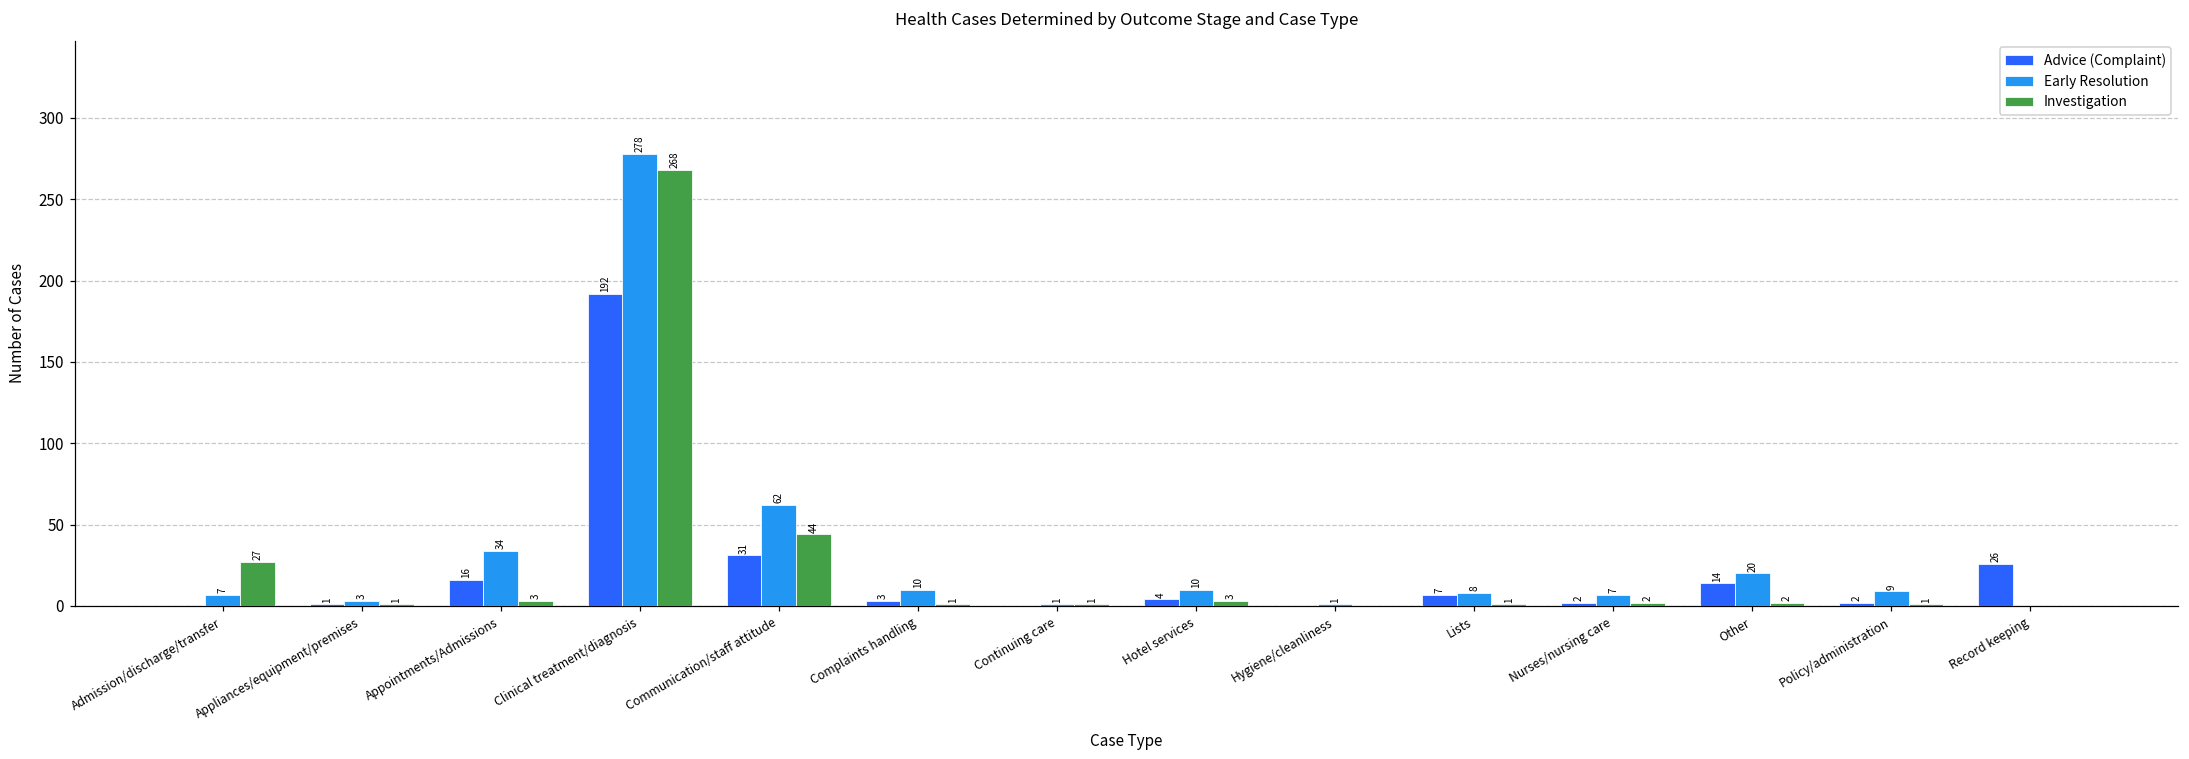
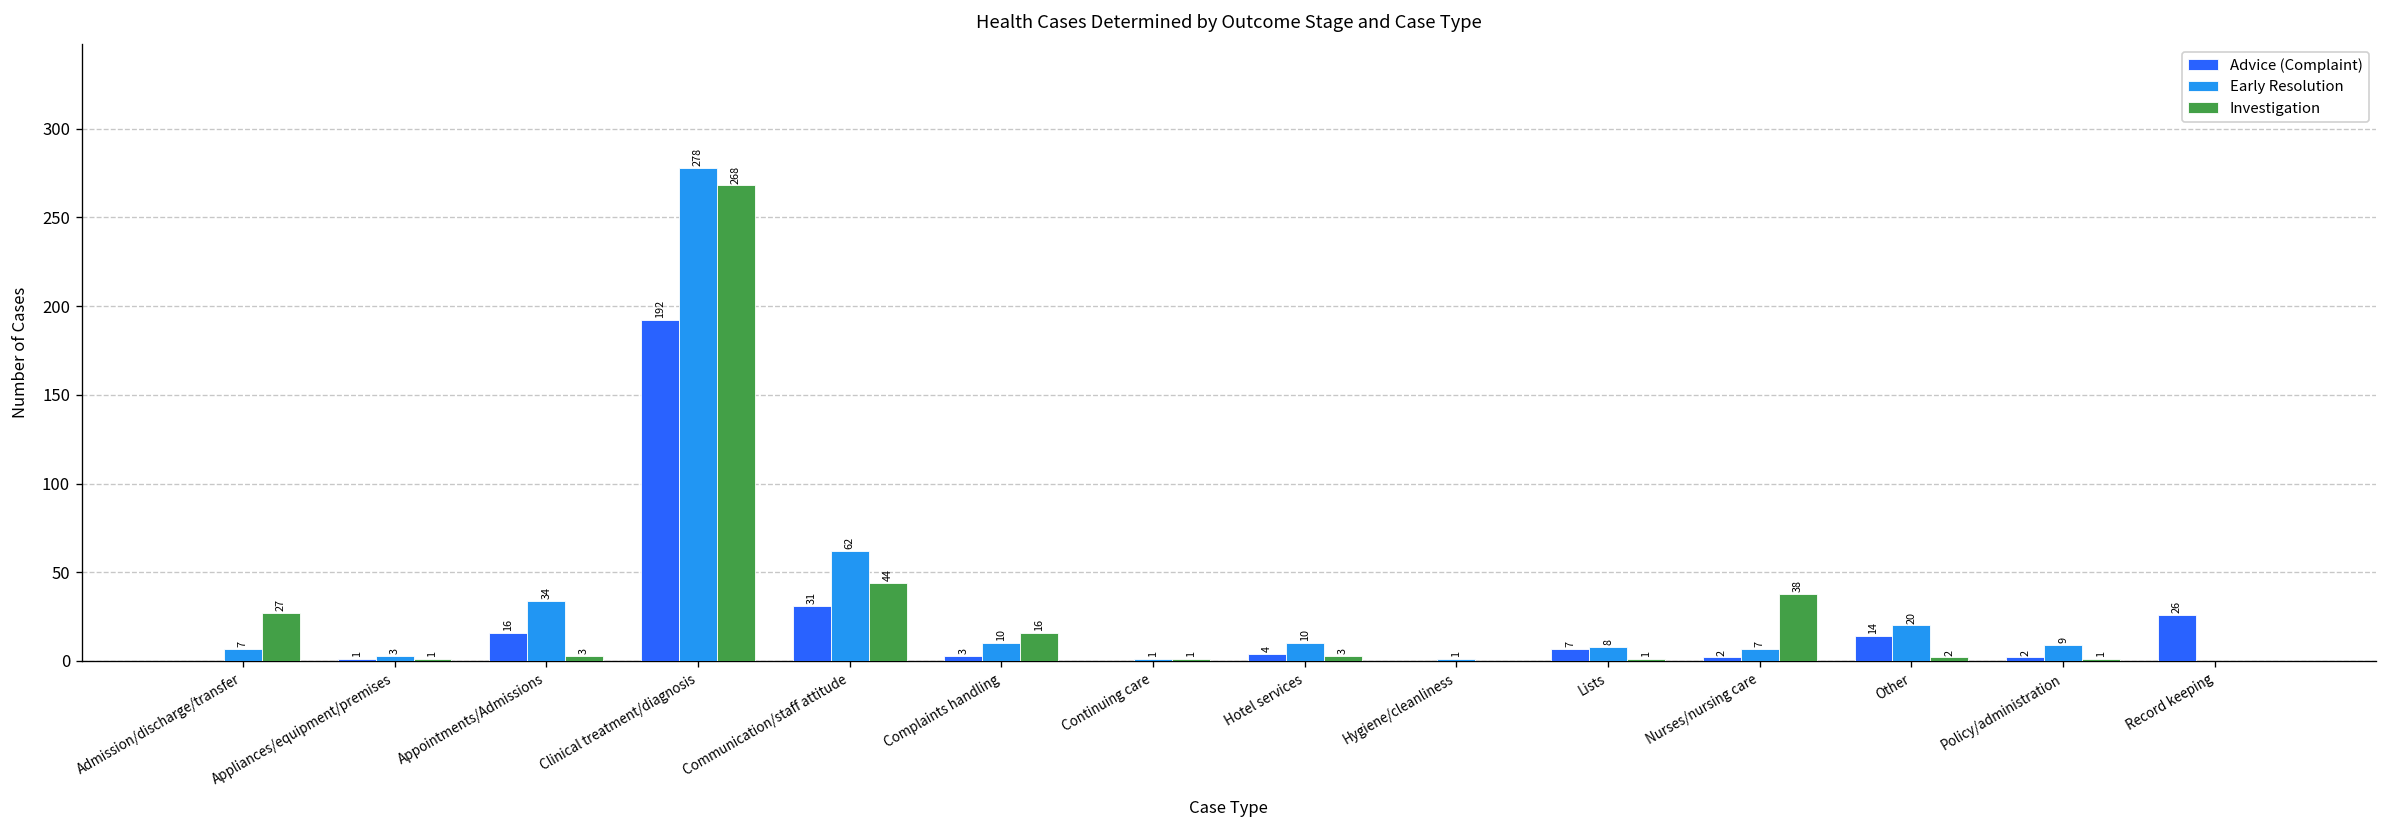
  {
    "Investigation": {
      "Admission/discharge/transfer": 27,
      "Appliances/equipment/premises": 1,
      "Appointments/Admissions": 3,
      "Clinical treatment/diagnosis": 268,
      "Communication/staff attitude": 44,
-     "Complaints handling": 1,
+     "Complaints handling": 16,
      "Continuing care": 1,
      "Hotel services": 3,
      "Lists": 1,
-     "Nurses/nursing care": 2,
+     "Nurses/nursing care": 38,
      "Other": 2,
      "Policy/administration": 1
    }
  }
